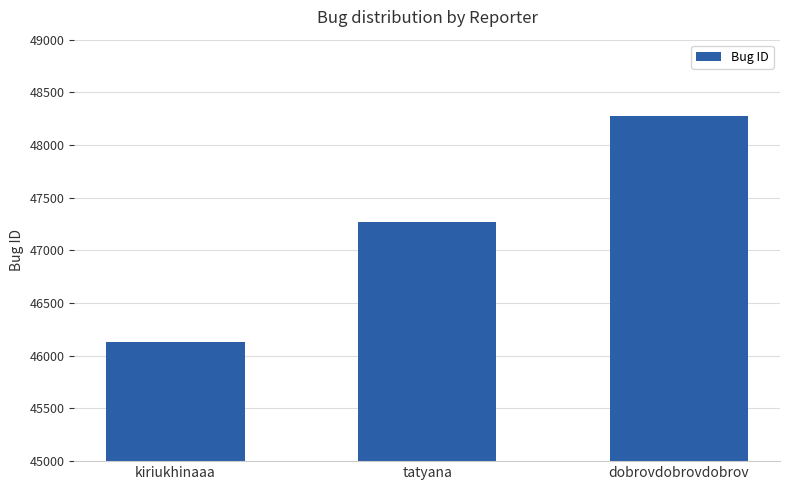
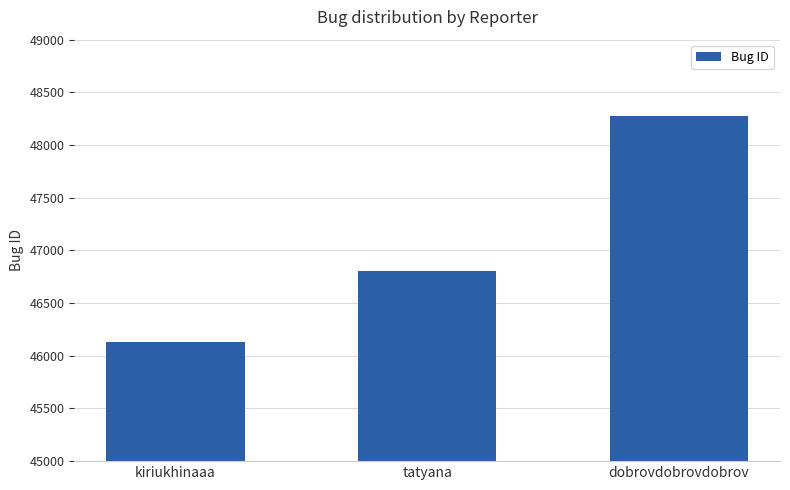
  {
    "kiriukhinaaa": 46130,
-   "tatyana": 47270,
+   "tatyana": 46810,
    "dobrovdobrovdobrov": 48280
  }
